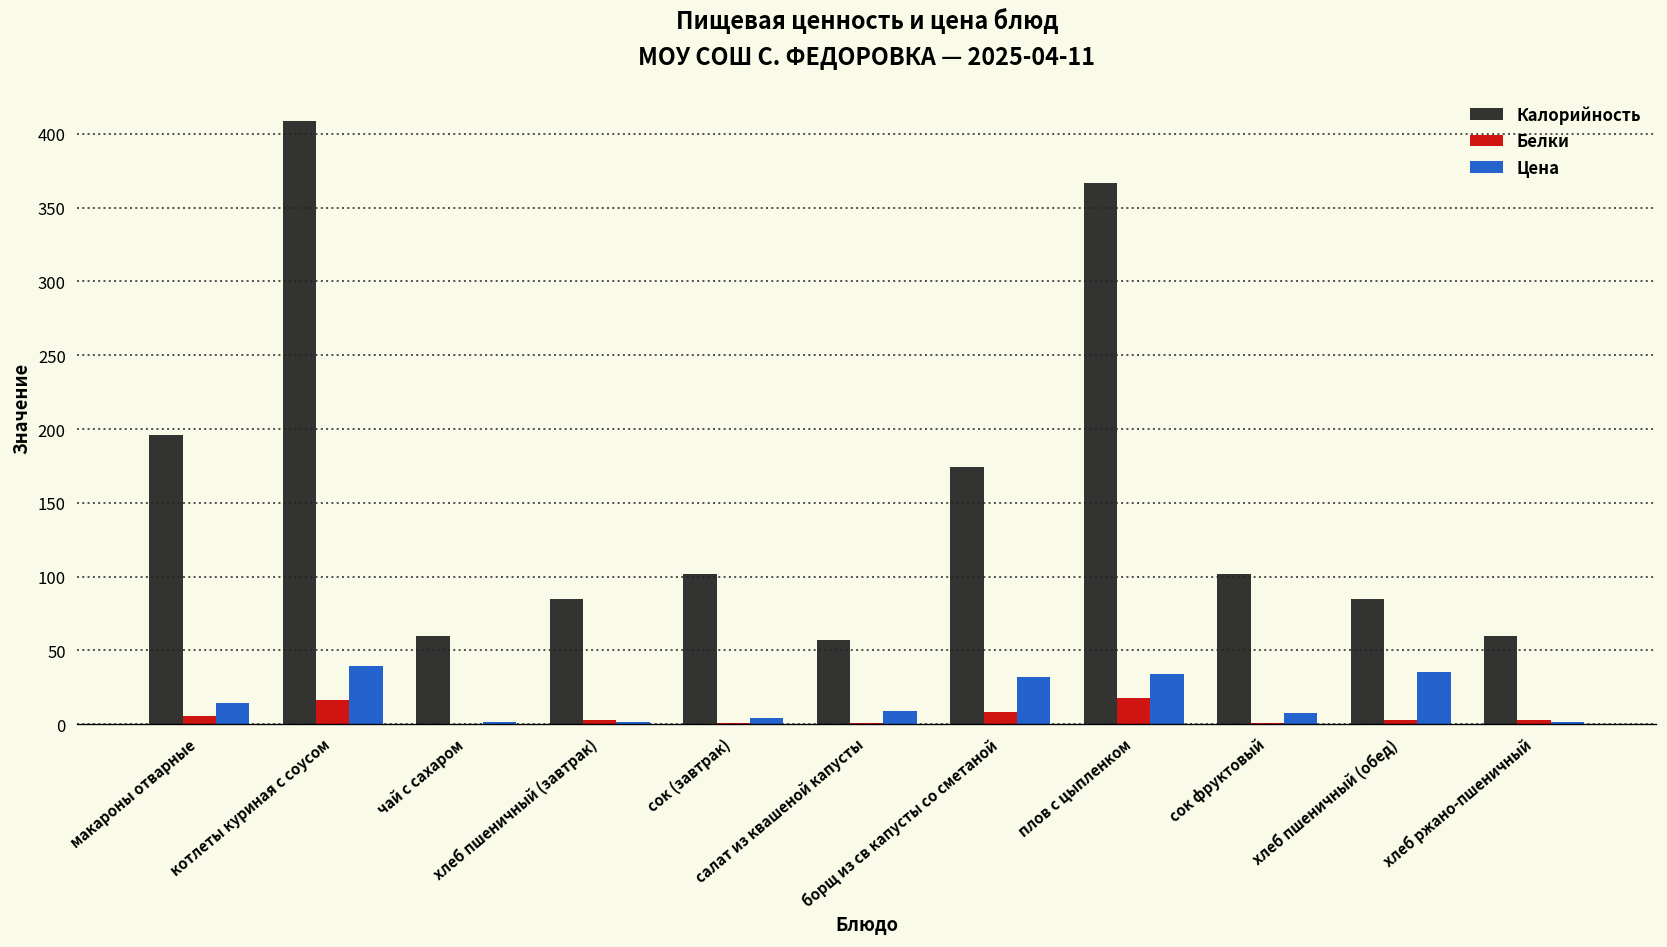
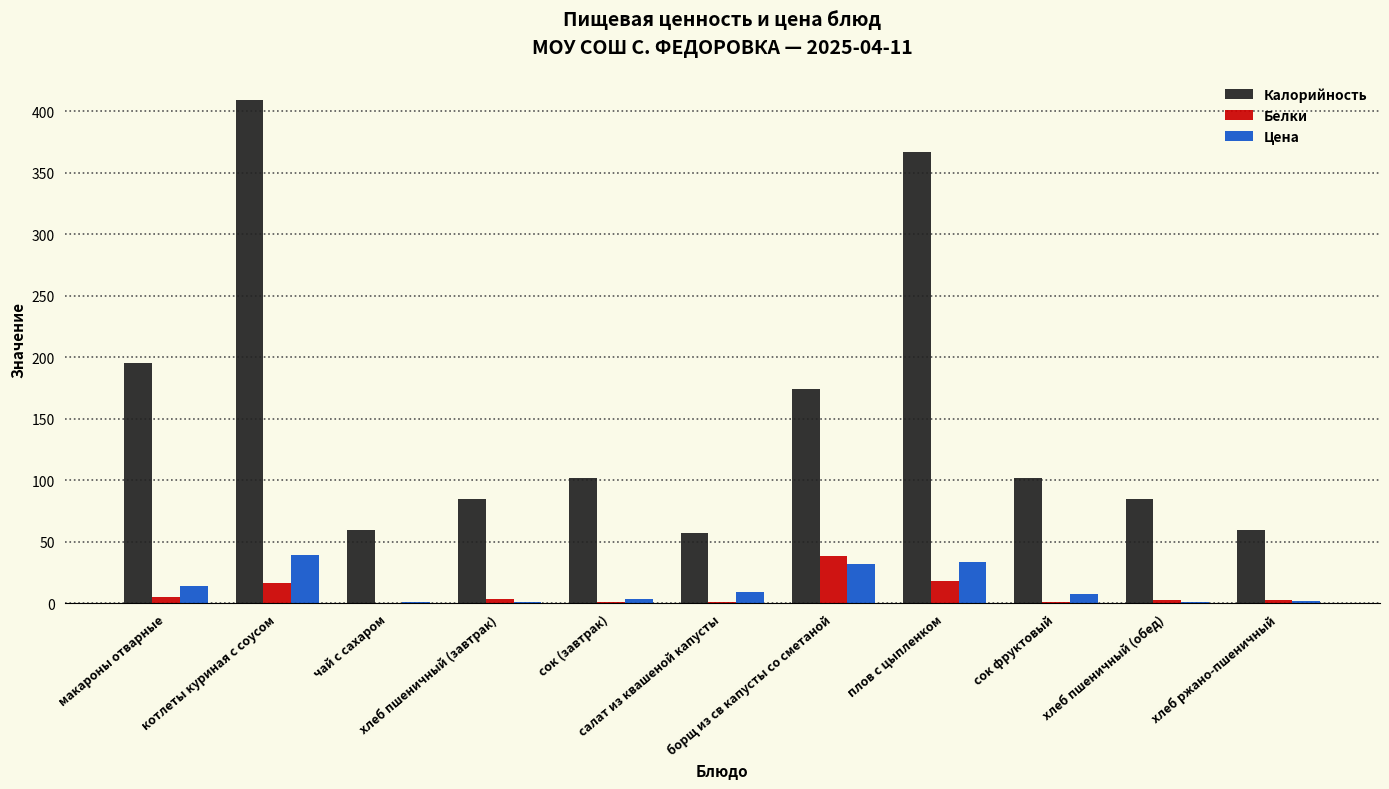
  {
    "Калорийность": {
      "макароны отварные": 196,
      "котлеты куриная с соусом": 409,
      "чай с сахаром": 60,
      "хлеб пшеничный (завтрак)": 85,
      "сок (завтрак)": 102,
      "салат из квашеной капусты": 57,
      "борщ из св капусты со сметаной": 174,
      "плов с цыпленком": 367,
      "сок фруктовый": 102,
      "хлеб пшеничный (обед)": 85,
      "хлеб ржано-пшеничный": 60
    },
    "Белки": {
      "макароны отварные": 5,
      "котлеты куриная с соусом": 17,
      "чай с сахаром": 0,
      "хлеб пшеничный (завтрак)": 3,
-     "борщ из св капусты со сметаной": 8,
+     "борщ из св капусты со сметаной": 39,
      "плов с цыпленком": 18,
      "хлеб пшеничный (обед)": 3,
      "хлеб ржано-пшеничный": 3
    },
    "Цена": {
      "макароны отварные": 15,
      "котлеты куриная с соусом": 39,
      "сок (завтрак)": 4,
      "салат из квашеной капусты": 9,
      "борщ из св капусты со сметаной": 32,
      "плов с цыпленком": 34,
      "сок фруктовый": 8,
-     "хлеб пшеничный (обед)": 35
+     "хлеб пшеничный (обед)": 1
    }
  }
